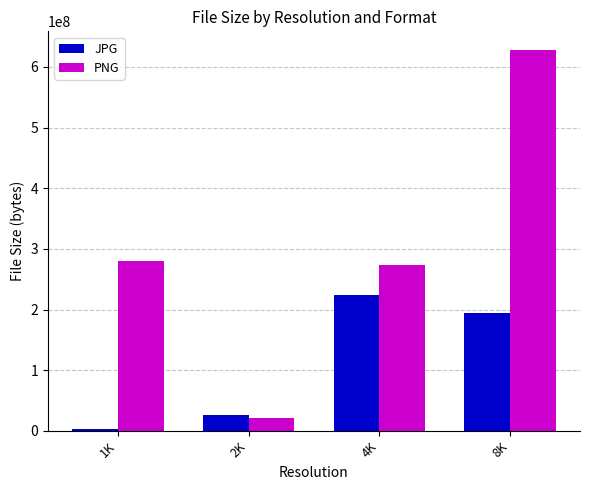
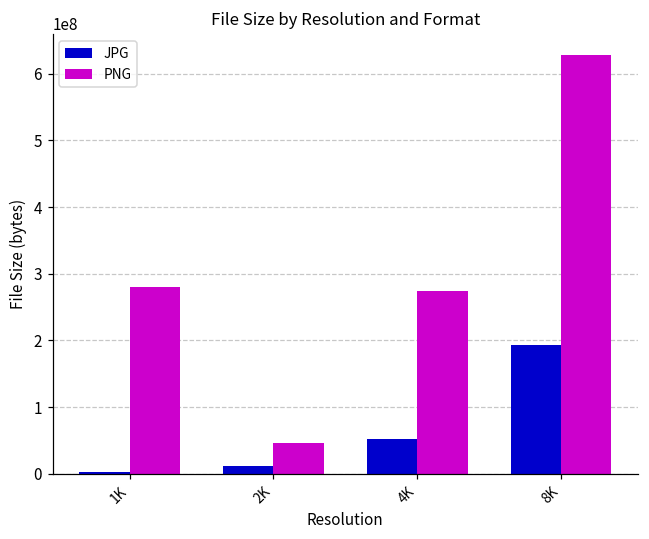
  {
    "JPG": {
-     "2K": 30000000,
-     "4K": 220000000,
+     "2K": 10000000,
+     "4K": 50000000,
      "8K": 190000000
    },
    "PNG": {
      "1K": 280000000,
-     "2K": 20000000,
+     "2K": 50000000,
      "4K": 270000000,
      "8K": 630000000
    }
  }
